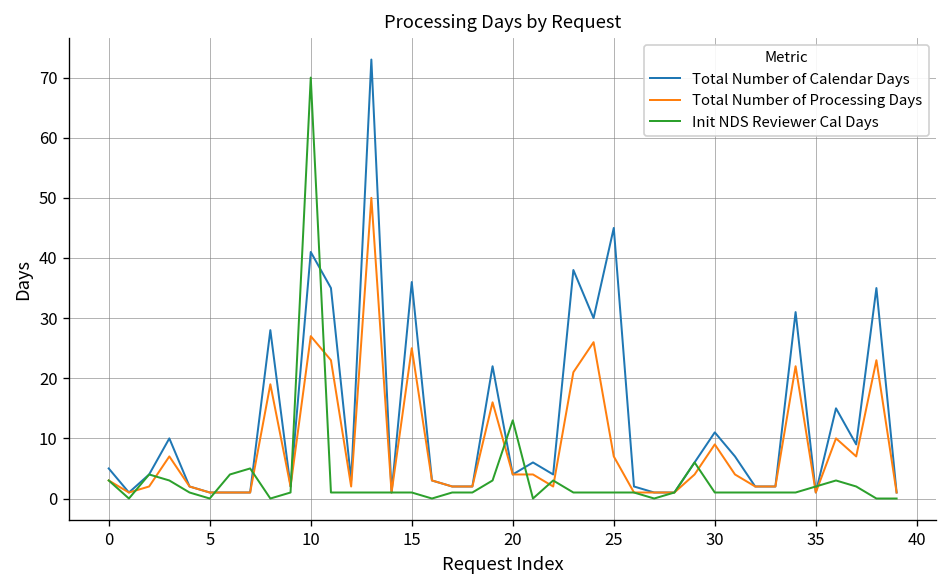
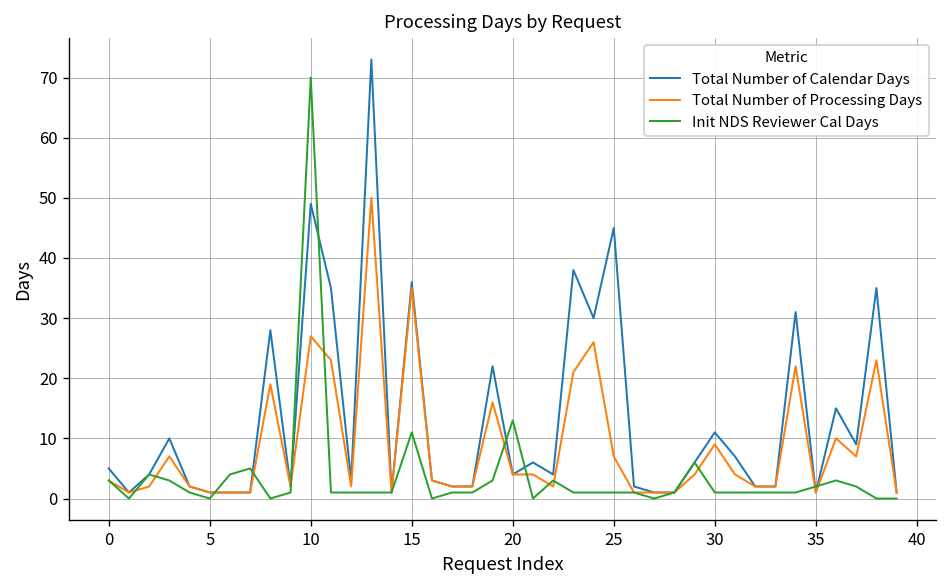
  {
    "Total Number of Calendar Days": {
      "0": 5,
-     "10": 41,
+     "10": 49,
      "15": 36,
      "25": 45,
      "30": 11
    },
    "Total Number of Processing Days": {
      "10": 27,
-     "15": 25,
+     "15": 35,
      "25": 7,
      "30": 9
    },
    "Init NDS Reviewer Cal Days": {
      "5": 0,
      "10": 70,
-     "15": 1,
+     "15": 11,
      "20": 13,
      "25": 1,
      "30": 1,
      "35": 2
    }
  }
